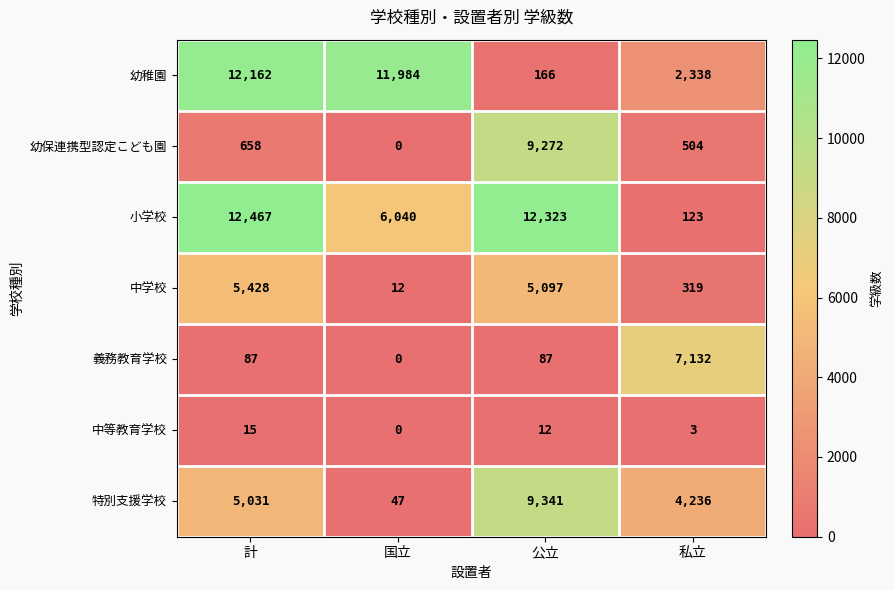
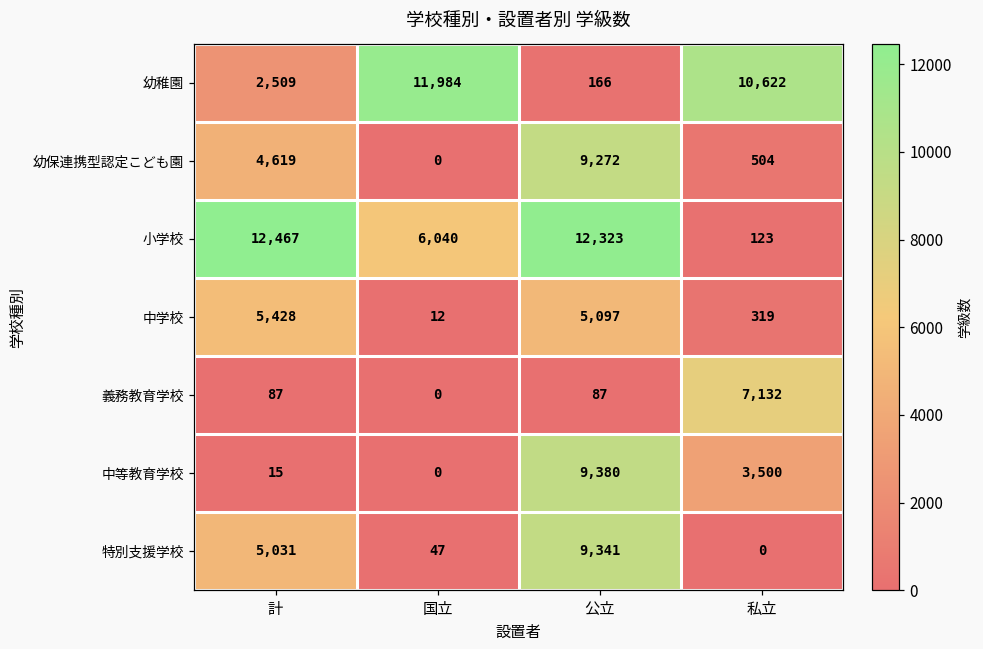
  {
    "幼稚園": {
-     "計": "12,162",
+     "計": "2,509",
      "国立": "11,984",
      "公立": "166",
-     "私立": "2,338"
+     "私立": "10,622"
    },
    "幼保連携型認定こども園": {
-     "計": "658",
+     "計": "4,619",
      "国立": "0",
      "公立": "9,272",
      "私立": "504"
    },
    "小学校": {
      "計": "12,467",
      "国立": "6,040",
      "公立": "12,323",
      "私立": "123"
    },
    "中学校": {
      "計": "5,428",
      "国立": "12",
      "公立": "5,097",
      "私立": "319"
    },
    "義務教育学校": {
      "計": "87",
      "国立": "0",
      "公立": "87",
      "私立": "7,132"
    },
    "中等教育学校": {
      "計": "15",
      "国立": "0",
-     "公立": "12",
-     "私立": "3"
+     "公立": "9,380",
+     "私立": "3,500"
    },
    "特別支援学校": {
      "計": "5,031",
      "国立": "47",
      "公立": "9,341",
-     "私立": "4,236"
+     "私立": "0"
    }
  }
